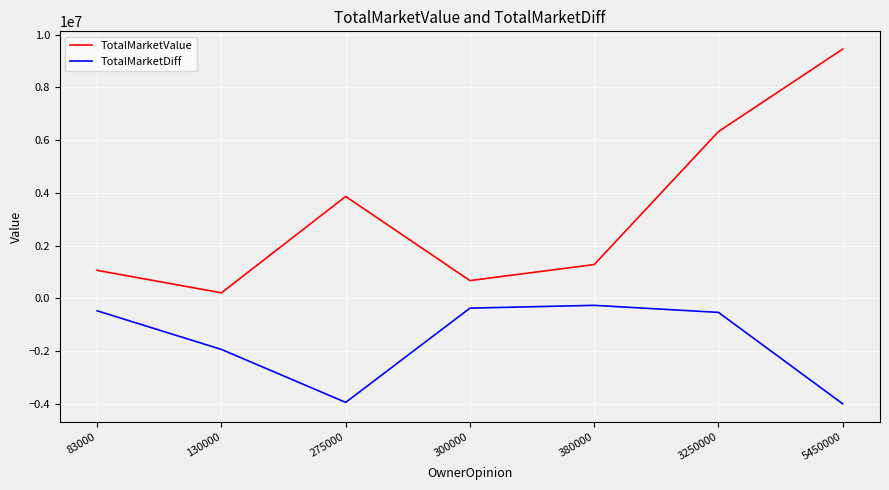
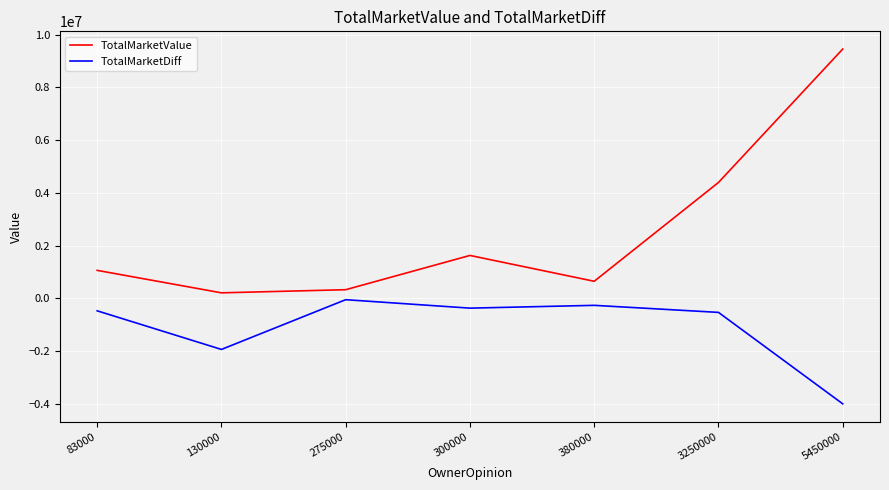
  {
    "TotalMarketValue": {
      "83000": 1100000,
      "130000": 200000,
-     "275000": 3900000,
-     "300000": 700000,
-     "380000": 1300000,
-     "3250000": 6300000,
+     "275000": 300000,
+     "300000": 1600000,
+     "380000": 600000,
+     "3250000": 4400000,
      "5450000": 9500000
    },
    "TotalMarketDiff": {
      "83000": -500000,
      "130000": -1900000,
-     "275000": -3900000,
+     "275000": -100000,
      "300000": -400000,
      "380000": -300000,
      "3250000": -500000,
      "5450000": -4000000
    }
  }
